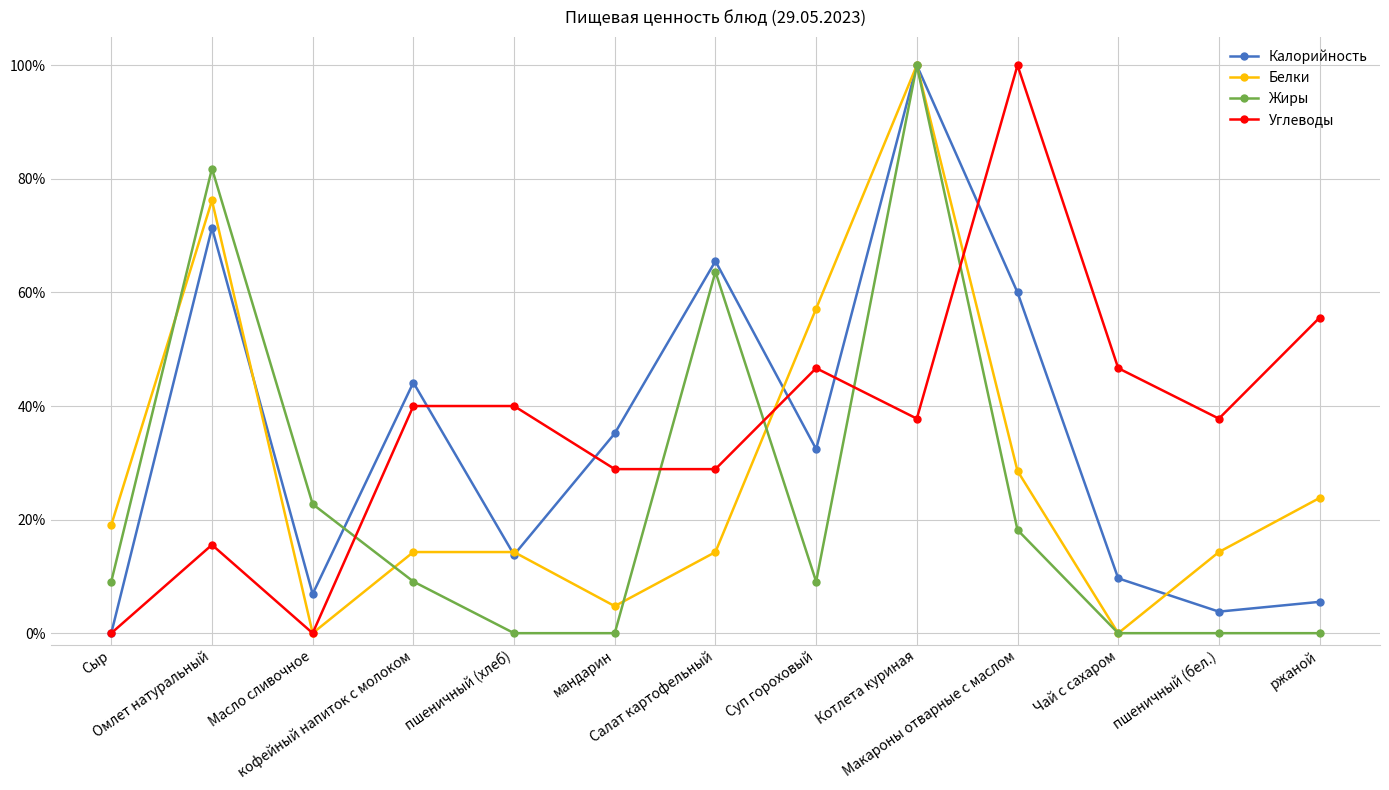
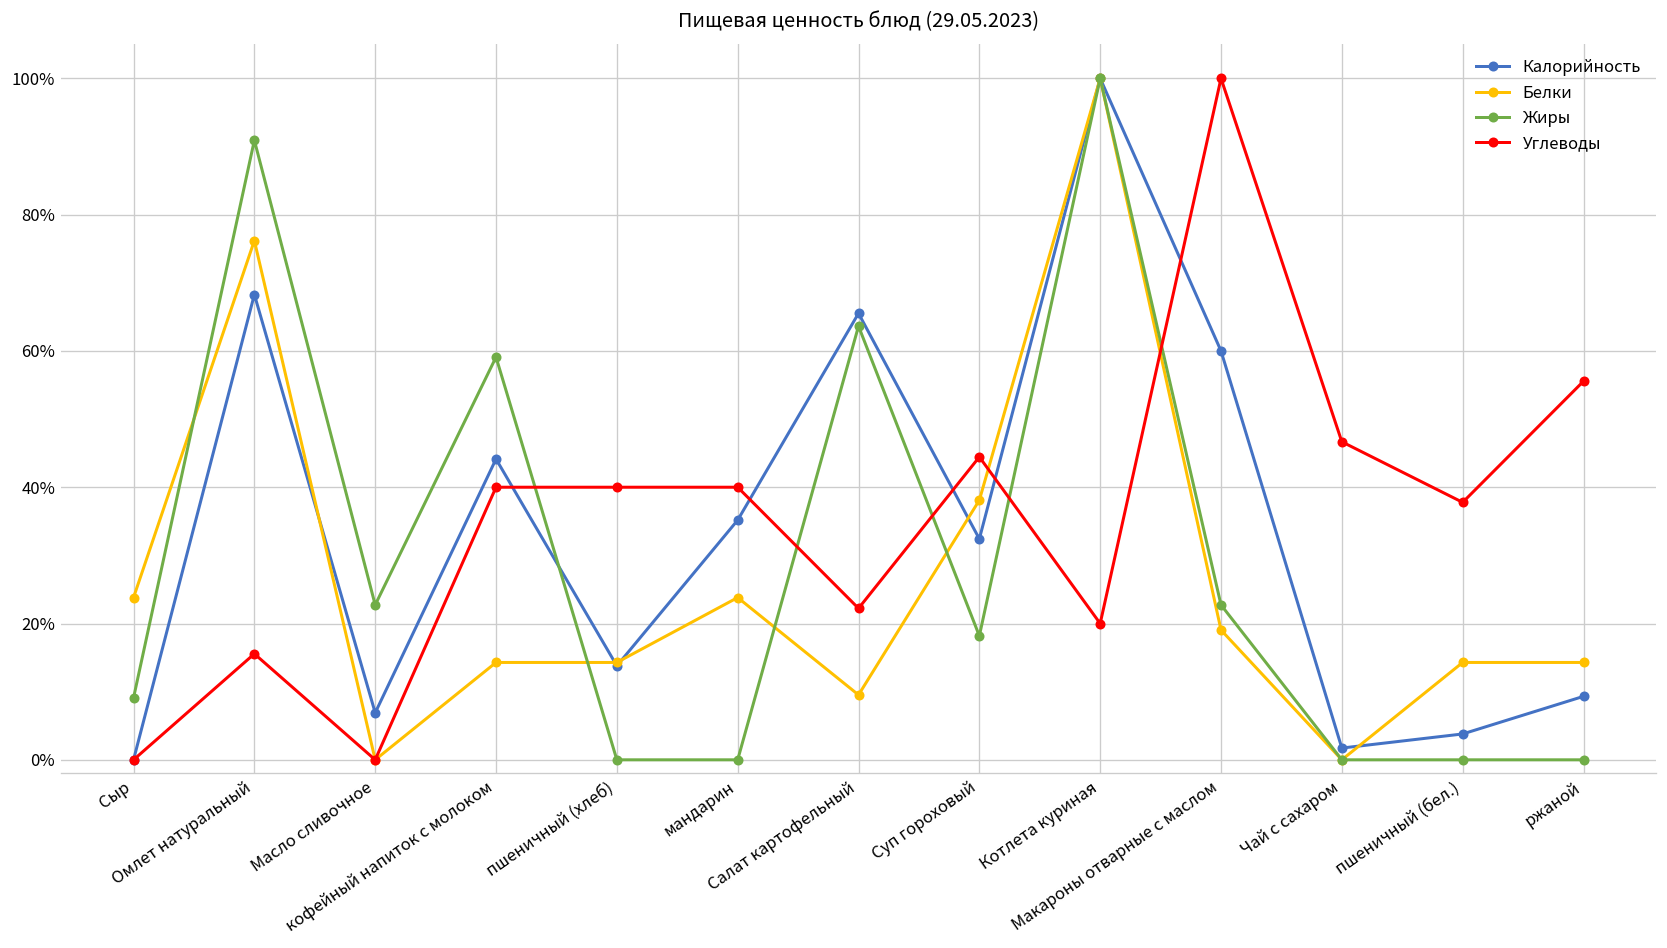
  {
    "Калорийность": {
-     "Омлет натуральный": "71%",
+     "Омлет натуральный": "68%",
      "Масло сливочное": "7%",
      "кофейный напиток с молоком": "44%",
      "пшеничный (хлеб)": "14%",
      "мандарин": "35%",
      "Салат картофельный": "66%",
      "Суп гороховый": "32%",
      "Макароны отварные с маслом": "60%",
-     "Чай с сахаром": "10%",
+     "Чай с сахаром": "2%",
      "пшеничный (бел.)": "4%",
-     "ржаной": "6%"
+     "ржаной": "9%"
    },
    "Белки": {
-     "Сыр": "19%",
+     "Сыр": "24%",
      "Омлет натуральный": "76%",
      "кофейный напиток с молоком": "14%",
      "пшеничный (хлеб)": "14%",
-     "мандарин": "5%",
-     "Салат картофельный": "14%",
-     "Суп гороховый": "57%",
-     "Макароны отварные с маслом": "29%",
+     "мандарин": "24%",
+     "Салат картофельный": "10%",
+     "Суп гороховый": "38%",
+     "Макароны отварные с маслом": "19%",
      "пшеничный (бел.)": "14%",
-     "ржаной": "24%"
+     "ржаной": "14%"
    },
    "Жиры": {
      "Сыр": "9%",
-     "Омлет натуральный": "82%",
+     "Омлет натуральный": "91%",
      "Масло сливочное": "23%",
-     "кофейный напиток с молоком": "9%",
+     "кофейный напиток с молоком": "59%",
      "пшеничный (хлеб)": "0%",
      "мандарин": "0%",
      "Салат картофельный": "64%",
-     "Суп гороховый": "9%",
-     "Макароны отварные с маслом": "18%",
+     "Суп гороховый": "18%",
+     "Макароны отварные с маслом": "23%",
      "пшеничный (бел.)": "0%",
      "ржаной": "0%"
    },
    "Углеводы": {
      "Омлет натуральный": "16%",
      "кофейный напиток с молоком": "40%",
      "пшеничный (хлеб)": "40%",
-     "мандарин": "29%",
-     "Салат картофельный": "29%",
-     "Суп гороховый": "47%",
-     "Котлета куриная": "38%",
+     "мандарин": "40%",
+     "Салат картофельный": "22%",
+     "Суп гороховый": "44%",
+     "Котлета куриная": "20%",
      "Макароны отварные с маслом": "100%",
      "Чай с сахаром": "47%",
      "пшеничный (бел.)": "38%",
      "ржаной": "56%"
    }
  }
